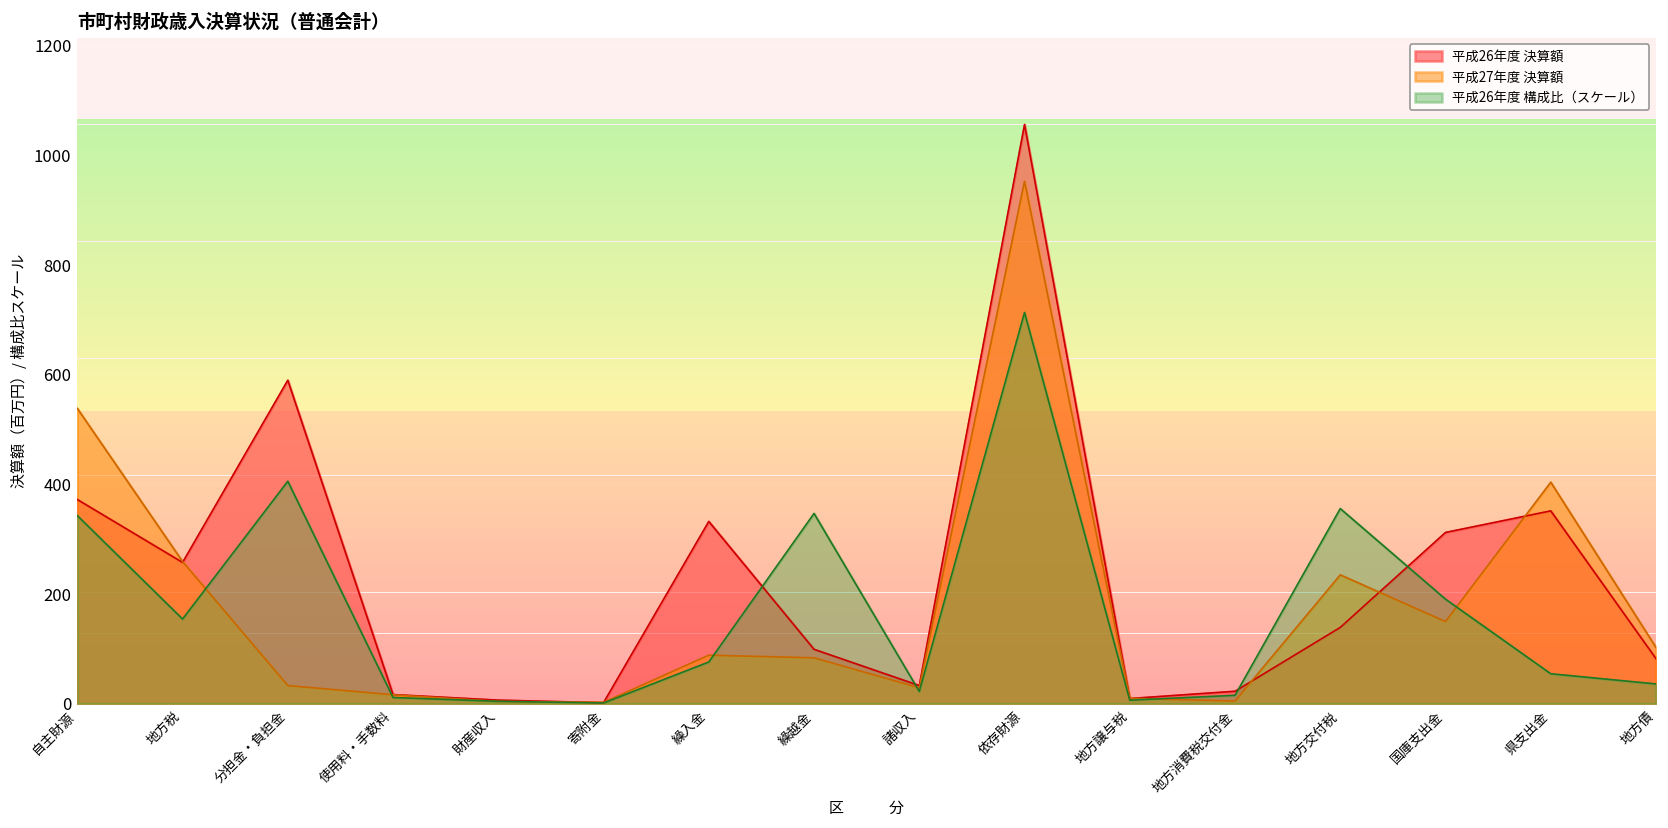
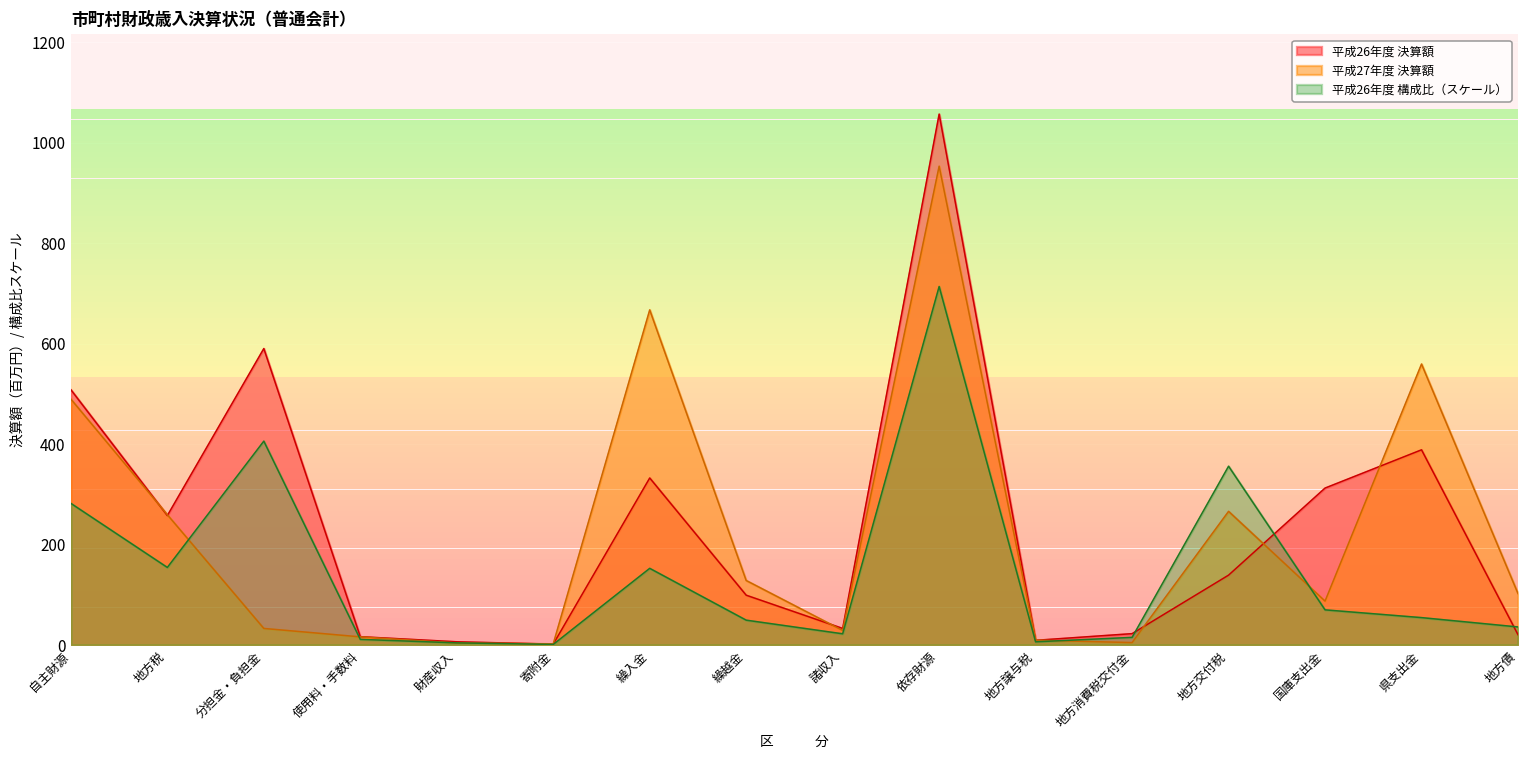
  {
    "平成26年度 決算額": {
-     "自主財源": 370,
+     "自主財源": 510,
      "分担金・負担金": 590,
      "繰入金": 330,
      "繰越金": 100,
      "依存財源": 1060,
      "地方消費税交付金": 20,
      "地方交付税": 140,
      "国庫支出金": 310,
-     "県支出金": 350,
-     "地方債": 80
+     "県支出金": 390,
+     "地方債": 20
    },
    "平成27年度 決算額": {
-     "自主財源": 540,
+     "自主財源": 490,
      "分担金・負担金": 30,
-     "繰入金": 90,
-     "繰越金": 80,
+     "繰入金": 670,
+     "繰越金": 130,
      "依存財源": 950,
      "地方消費税交付金": 0,
-     "地方交付税": 230,
-     "国庫支出金": 150,
-     "県支出金": 400,
+     "地方交付税": 270,
+     "国庫支出金": 90,
+     "県支出金": 560,
      "地方債": 100
    },
    "平成26年度 構成比（スケール）": {
-     "自主財源": 340,
+     "自主財源": 280,
      "地方税": 150,
      "分担金・負担金": 410,
-     "繰入金": 80,
-     "繰越金": 350,
+     "繰入金": 150,
+     "繰越金": 50,
      "諸収入": 20,
      "依存財源": 710,
      "地方消費税交付金": 20,
      "地方交付税": 360,
-     "国庫支出金": 190,
+     "国庫支出金": 70,
      "県支出金": 50,
      "地方債": 40
    }
  }
